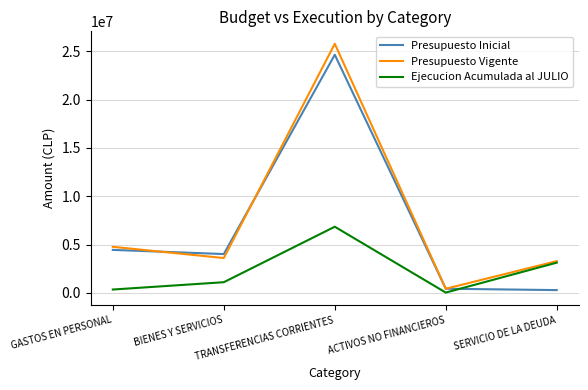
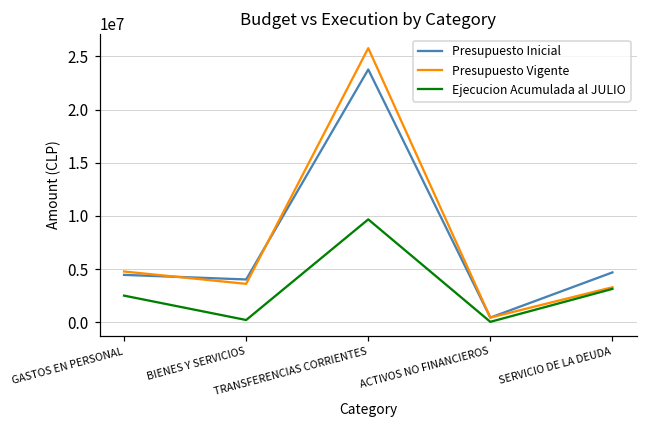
  {
    "Presupuesto Inicial": {
      "GASTOS EN PERSONAL": 4000000,
      "BIENES Y SERVICIOS": 4000000,
-     "TRANSFERENCIAS CORRIENTES": 25000000,
-     "SERVICIO DE LA DEUDA": 0
+     "TRANSFERENCIAS CORRIENTES": 24000000,
+     "SERVICIO DE LA DEUDA": 5000000
    },
    "Presupuesto Vigente": {
      "GASTOS EN PERSONAL": 5000000,
      "BIENES Y SERVICIOS": 4000000,
      "TRANSFERENCIAS CORRIENTES": 26000000
    },
    "Ejecucion Acumulada al JULIO": {
-     "GASTOS EN PERSONAL": 0,
-     "BIENES Y SERVICIOS": 1000000,
-     "TRANSFERENCIAS CORRIENTES": 7000000,
+     "GASTOS EN PERSONAL": 2000000,
+     "BIENES Y SERVICIOS": 0,
+     "TRANSFERENCIAS CORRIENTES": 10000000,
      "ACTIVOS NO FINANCIEROS": 0
    }
  }
